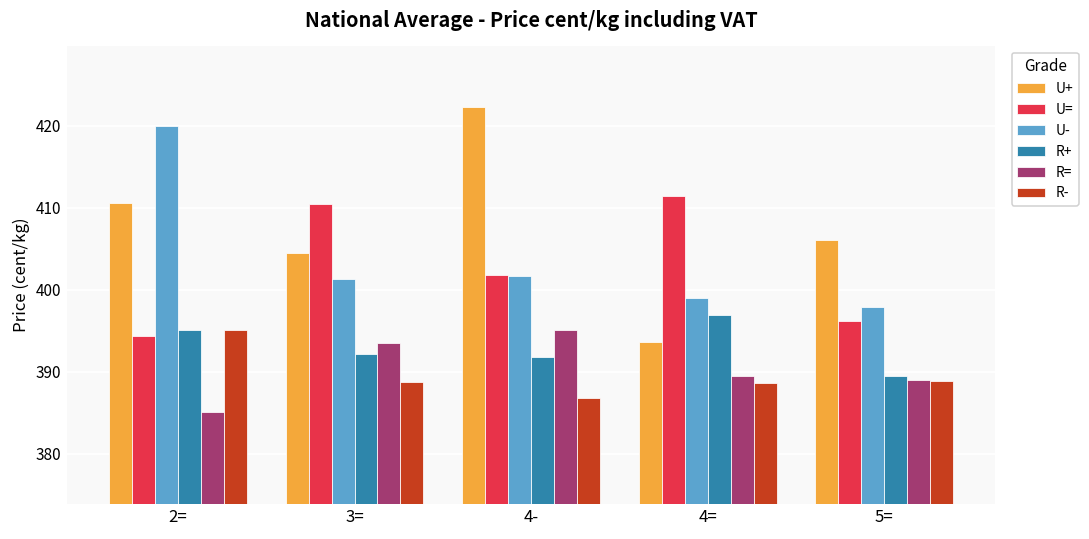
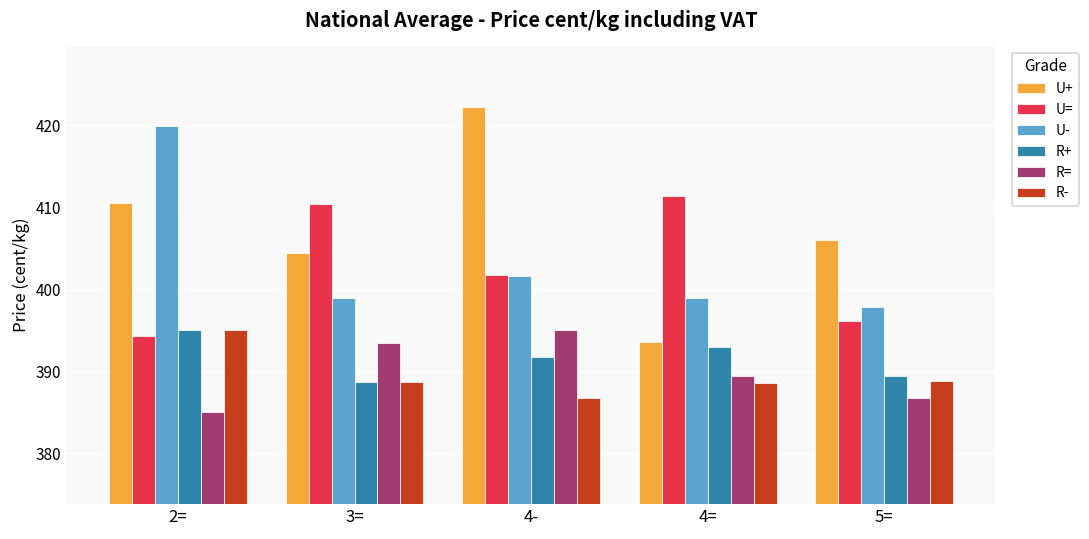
  {
    "U+": {
      "2=": 411,
      "3=": 404,
      "4-": 422,
      "4=": 394,
      "5=": 406
    },
    "U-": {
      "2=": 420,
-     "3=": 401,
+     "3=": 399,
      "4-": 402,
      "4=": 399,
      "5=": 398
    },
    "R+": {
      "2=": 395,
-     "3=": 392,
+     "3=": 389,
      "4-": 392,
-     "4=": 397,
+     "4=": 393,
      "5=": 389
    },
    "R=": {
      "2=": 385,
      "3=": 393,
      "4-": 395,
      "4=": 389,
-     "5=": 389
+     "5=": 387
    }
  }
